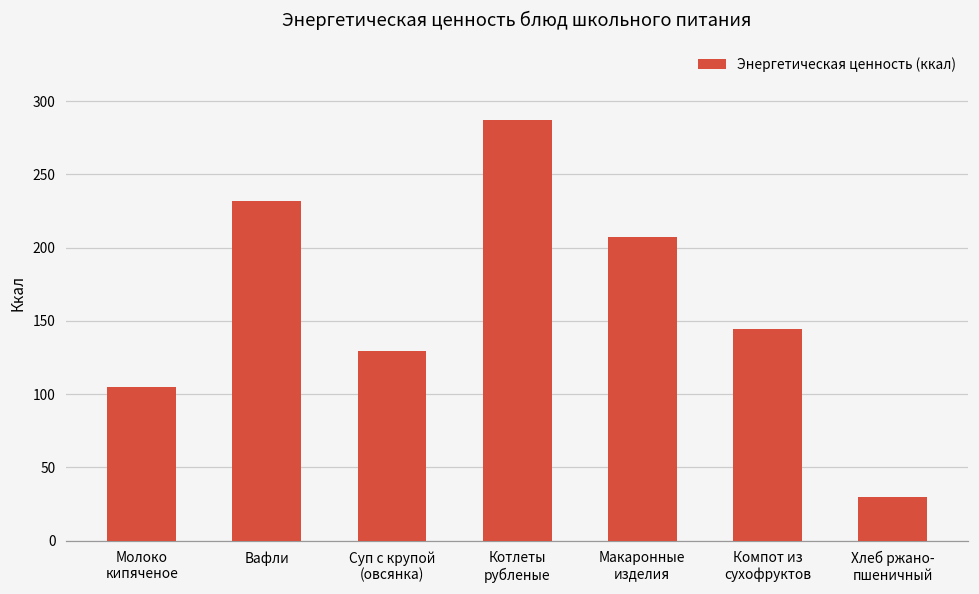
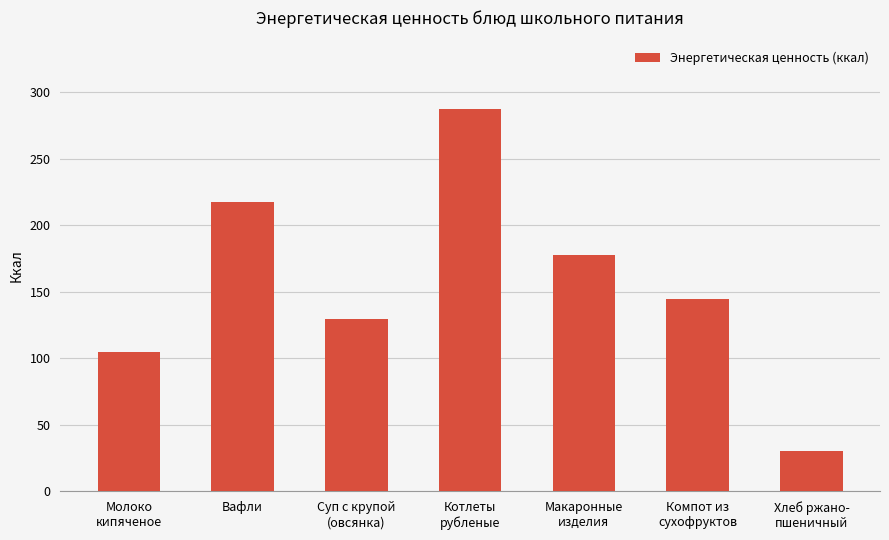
  {
    "Молоко кипяченое": 105,
-   "Вафли": 232,
+   "Вафли": 218,
    "Суп с крупой (овсянка)": 130,
    "Котлеты рубленые": 287,
-   "Макаронные изделия": 207,
+   "Макаронные изделия": 178,
    "Компот из сухофруктов": 145,
    "Хлеб ржано- пшеничный": 30
  }
